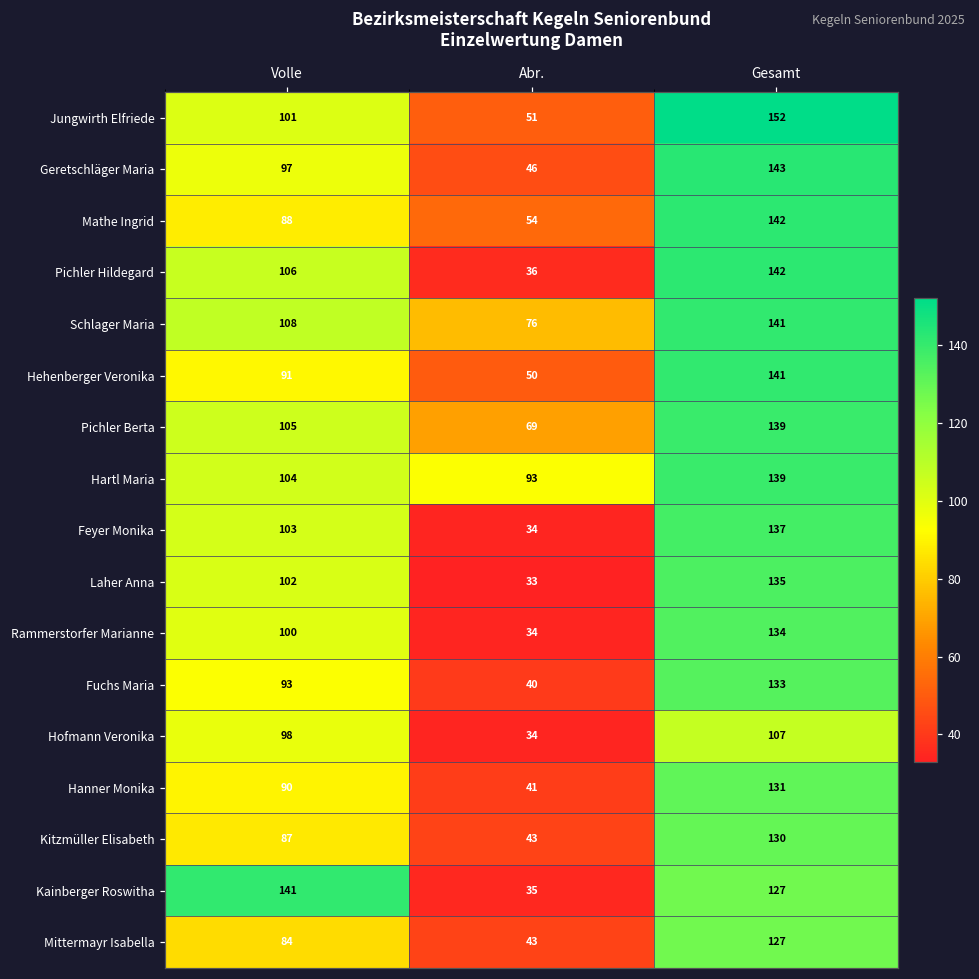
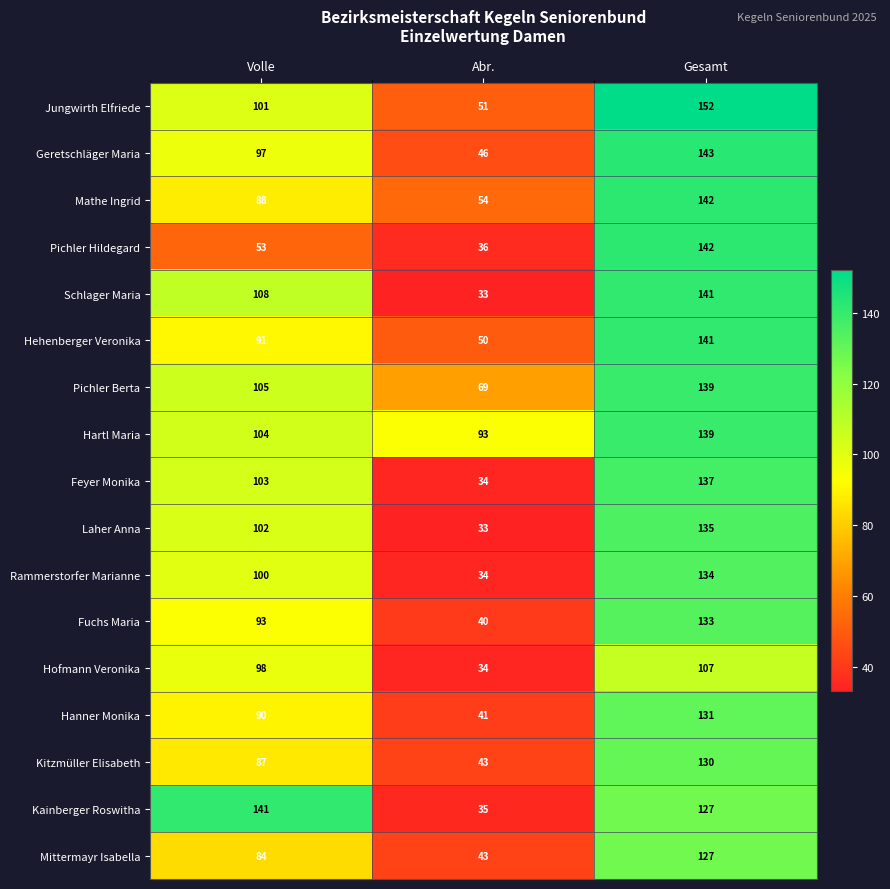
  {
    "Jungwirth Elfriede": {
      "Volle": 101,
      "Abr.": 51,
      "Gesamt": 152
    },
    "Geretschläger Maria": {
      "Volle": 97,
      "Abr.": 46,
      "Gesamt": 143
    },
    "Mathe Ingrid": {
      "Volle": 88,
      "Abr.": 54,
      "Gesamt": 142
    },
    "Pichler Hildegard": {
-     "Volle": 106,
+     "Volle": 53,
      "Abr.": 36,
      "Gesamt": 142
    },
    "Schlager Maria": {
      "Volle": 108,
-     "Abr.": 76,
+     "Abr.": 33,
      "Gesamt": 141
    },
    "Hehenberger Veronika": {
      "Volle": 91,
      "Abr.": 50,
      "Gesamt": 141
    },
    "Pichler Berta": {
      "Volle": 105,
      "Abr.": 69,
      "Gesamt": 139
    },
    "Hartl Maria": {
      "Volle": 104,
      "Abr.": 93,
      "Gesamt": 139
    },
    "Feyer Monika": {
      "Volle": 103,
      "Abr.": 34,
      "Gesamt": 137
    },
    "Laher Anna": {
      "Volle": 102,
      "Abr.": 33,
      "Gesamt": 135
    },
    "Rammerstorfer Marianne": {
      "Volle": 100,
      "Abr.": 34,
      "Gesamt": 134
    },
    "Fuchs Maria": {
      "Volle": 93,
      "Abr.": 40,
      "Gesamt": 133
    },
    "Hofmann Veronika": {
      "Volle": 98,
      "Abr.": 34,
      "Gesamt": 107
    },
    "Hanner Monika": {
      "Volle": 90,
      "Abr.": 41,
      "Gesamt": 131
    },
    "Kitzmüller Elisabeth": {
      "Volle": 87,
      "Abr.": 43,
      "Gesamt": 130
    },
    "Kainberger Roswitha": {
      "Volle": 141,
      "Abr.": 35,
      "Gesamt": 127
    },
    "Mittermayr Isabella": {
      "Volle": 84,
      "Abr.": 43,
      "Gesamt": 127
    }
  }
